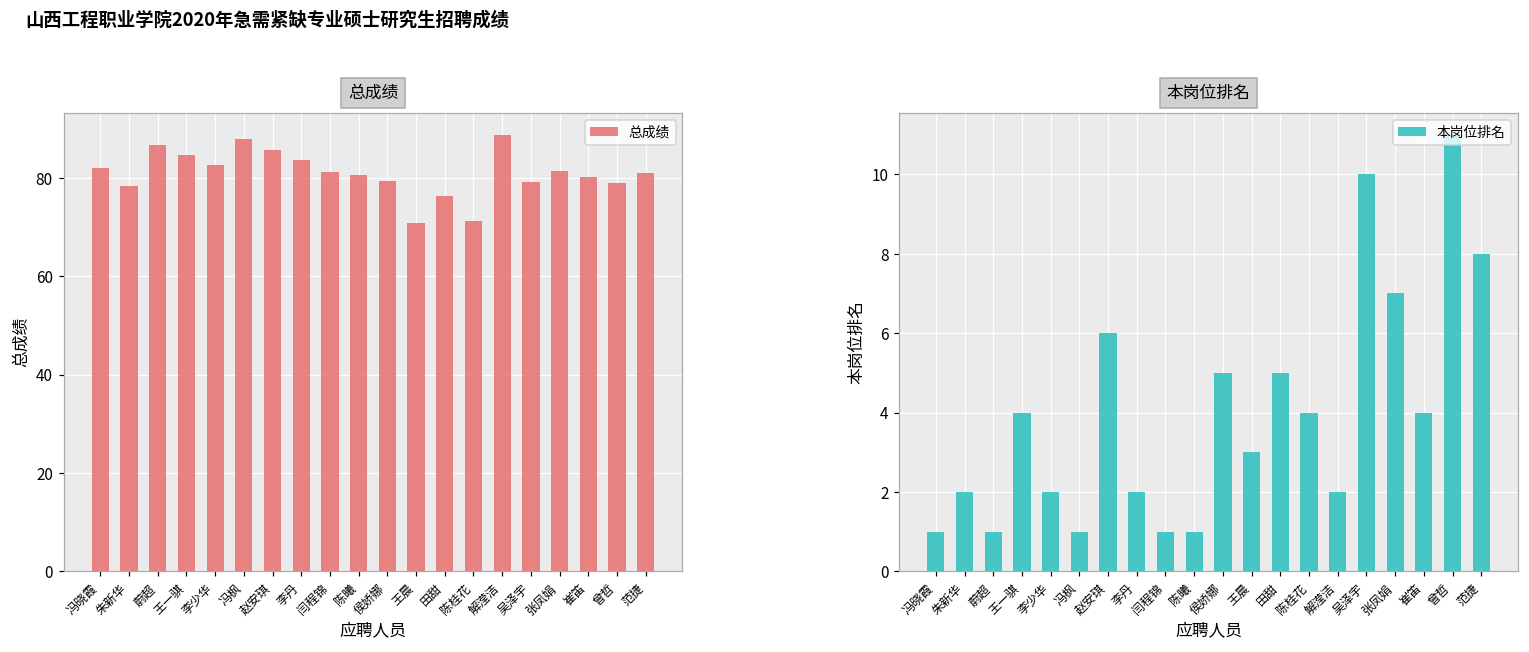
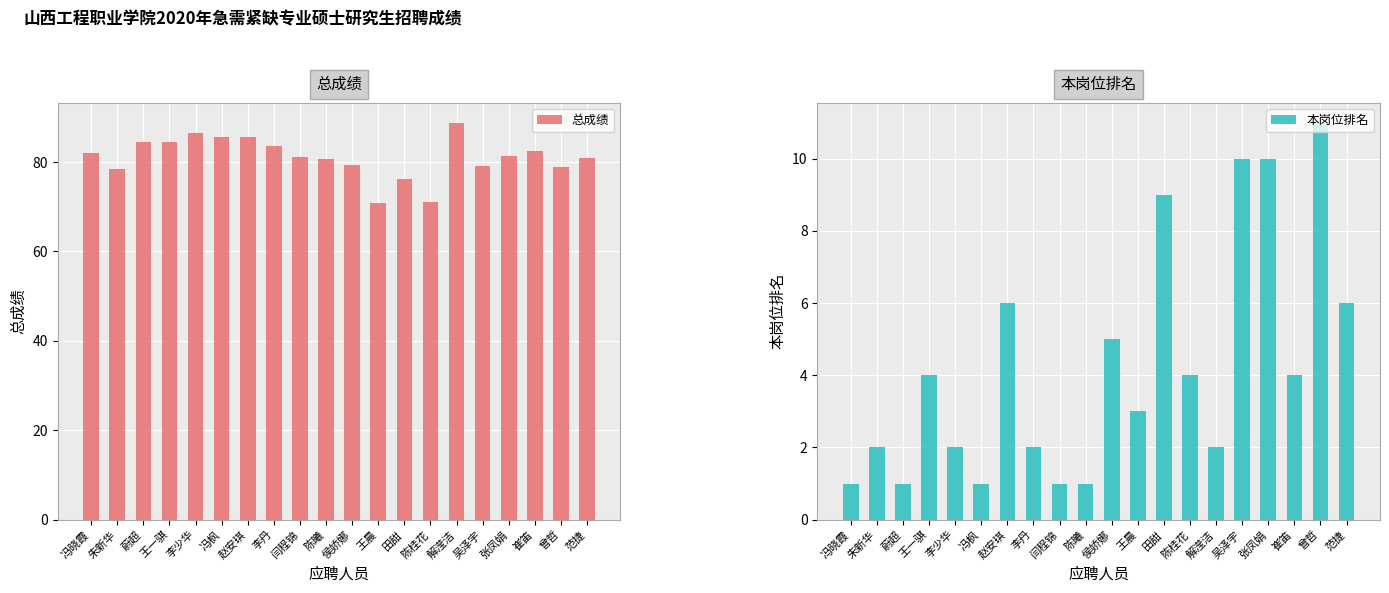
  {
    "总成绩": {
      "冯晓霞": 82,
      "朱新华": 78,
-     "蔚超": 87,
+     "蔚超": 85,
      "王一骐": 85,
-     "李少华": 83,
-     "冯枫": 88,
+     "李少华": 87,
+     "冯枫": 86,
      "赵安琪": 86,
      "李丹": 84,
      "闫程锦": 81,
      "陈曦": 81,
      "侯娇娜": 79,
      "王晨": 71,
      "田甜": 76,
      "陈桂花": 71,
      "解滢洁": 89,
      "吴泽宇": 79,
      "张凤娟": 81,
-     "崔笛": 80,
+     "崔笛": 82,
      "曾哲": 79,
      "范捷": 81
    },
    "本岗位排名": {
      "冯晓霞": 1,
      "朱新华": 2,
      "蔚超": 1,
      "王一骐": 4,
      "李少华": 2,
      "冯枫": 1,
      "赵安琪": 6,
      "李丹": 2,
      "闫程锦": 1,
      "陈曦": 1,
      "侯娇娜": 5,
      "王晨": 3,
-     "田甜": 5,
+     "田甜": 9,
      "陈桂花": 4,
      "解滢洁": 2,
      "吴泽宇": 10,
-     "张凤娟": 7,
+     "张凤娟": 10,
      "崔笛": 4,
-     "范捷": 8
+     "范捷": 6
    }
  }
